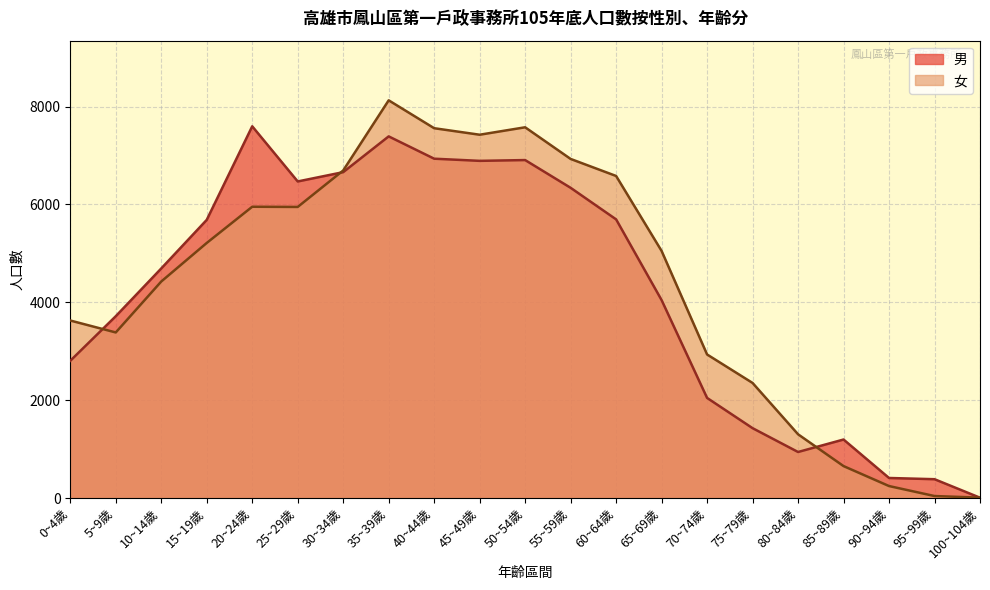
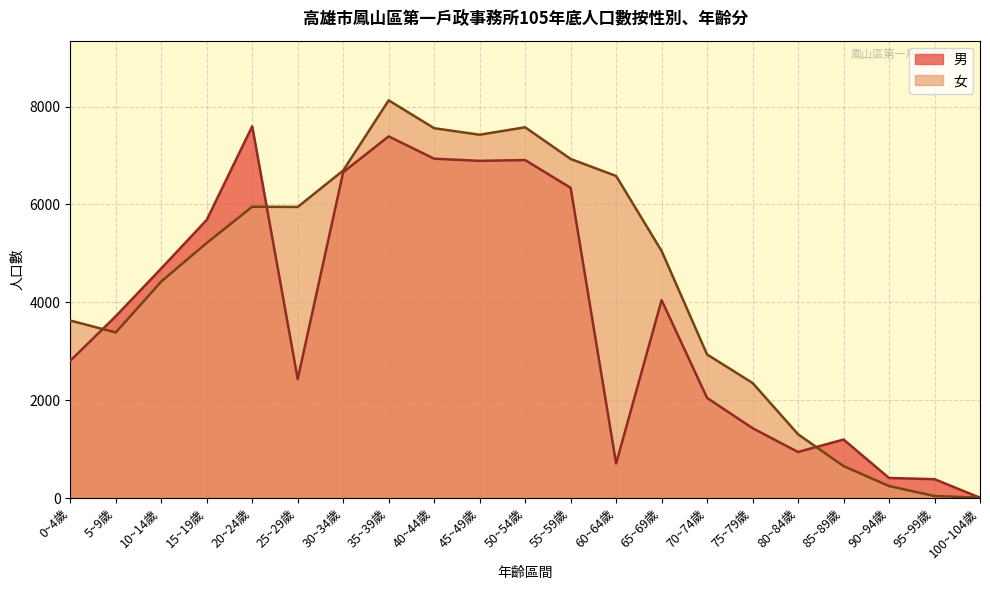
  {
    "男": {
      "0~4歲": 2800,
      "5~9歲": 3700,
      "10~14歲": 4700,
      "15~19歲": 5700,
      "20~24歲": 7600,
-     "25~29歲": 6500,
+     "25~29歲": 2400,
      "35~39歲": 7400,
      "40~44歲": 6900,
      "45~49歲": 6900,
      "50~54歲": 6900,
      "55~59歲": 6300,
-     "60~64歲": 5700,
+     "60~64歲": 700,
      "65~69歲": 4000,
      "70~74歲": 2000,
      "75~79歲": 1400,
      "80~84歲": 900,
      "85~89歲": 1200,
      "90~94歲": 400,
      "95~99歲": 400
    },
    "女": {
      "0~4歲": 3600,
      "5~9歲": 3400,
      "10~14歲": 4400,
      "15~19歲": 5200,
      "20~24歲": 6000,
      "25~29歲": 5900,
      "35~39歲": 8100,
      "40~44歲": 7600,
      "45~49歲": 7400,
      "50~54歲": 7600,
      "55~59歲": 6900,
      "60~64歲": 6600,
      "65~69歲": 5100,
      "70~74歲": 2900,
      "75~79歲": 2400,
      "80~84歲": 1300,
      "85~89歲": 700,
      "90~94歲": 200,
      "95~99歲": 0
    }
  }
